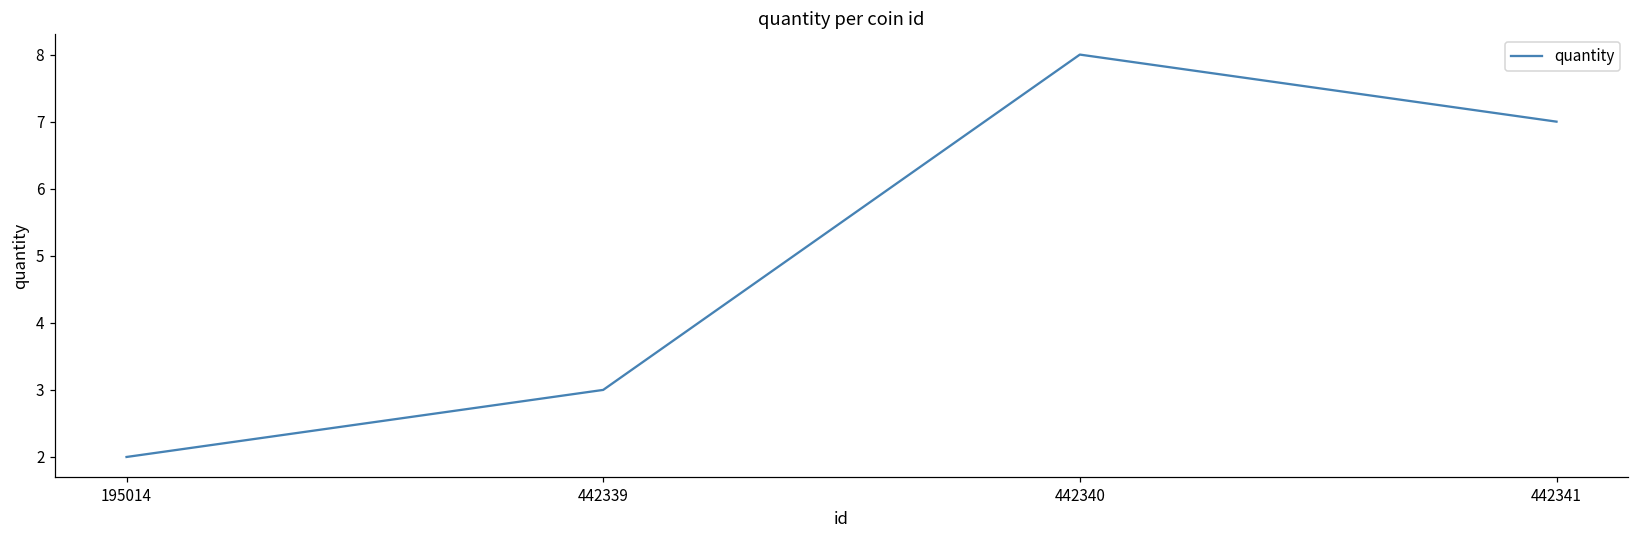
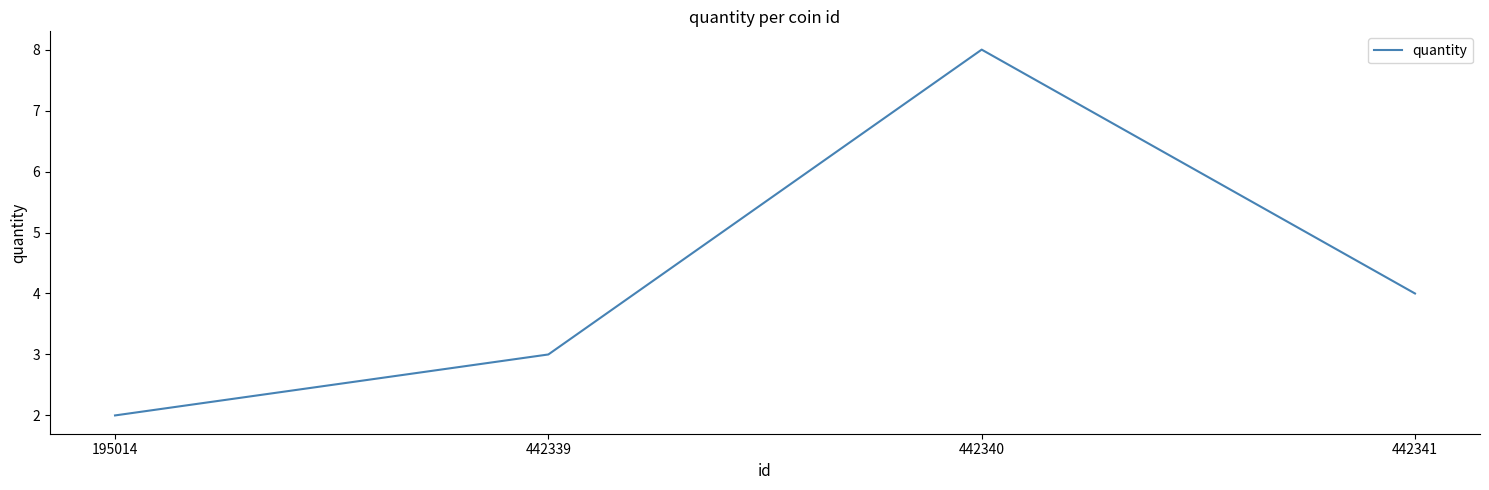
  {
    "195014": 2,
    "442339": 3,
    "442340": 8,
-   "442341": 7
+   "442341": 4
  }
